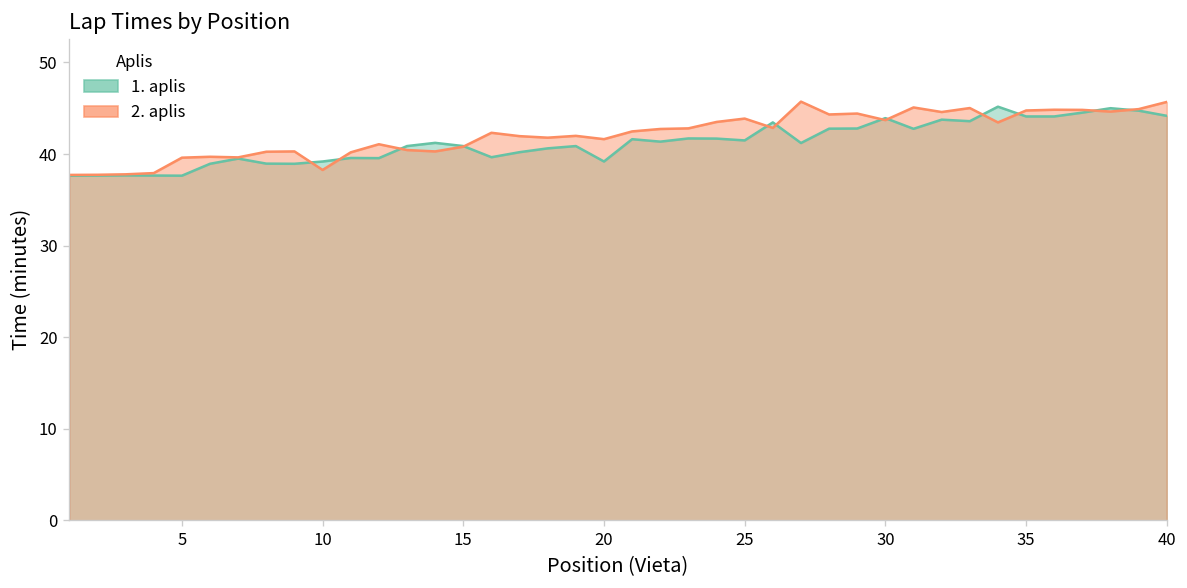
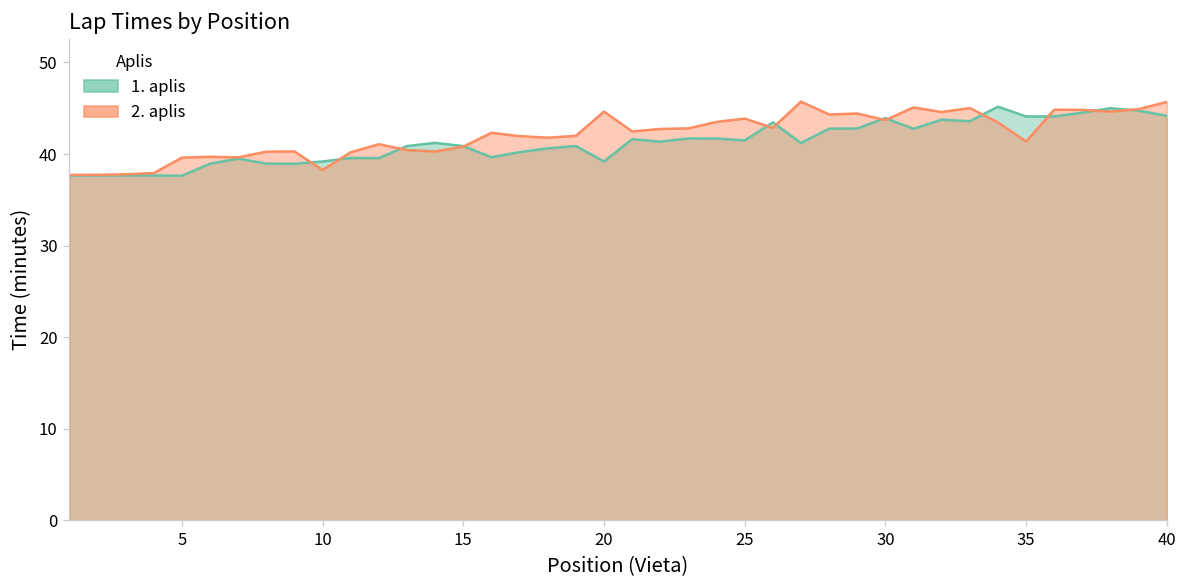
  {
    "1. aplis": {
      "5": 38,
      "10": 39,
      "20": 39,
      "25": 41,
      "35": 44,
      "40": 44
    },
    "2. aplis": {
      "5": 40,
      "10": 38,
-     "20": 42,
+     "20": 45,
      "25": 44,
-     "35": 45,
+     "35": 41,
      "40": 46
    }
  }
